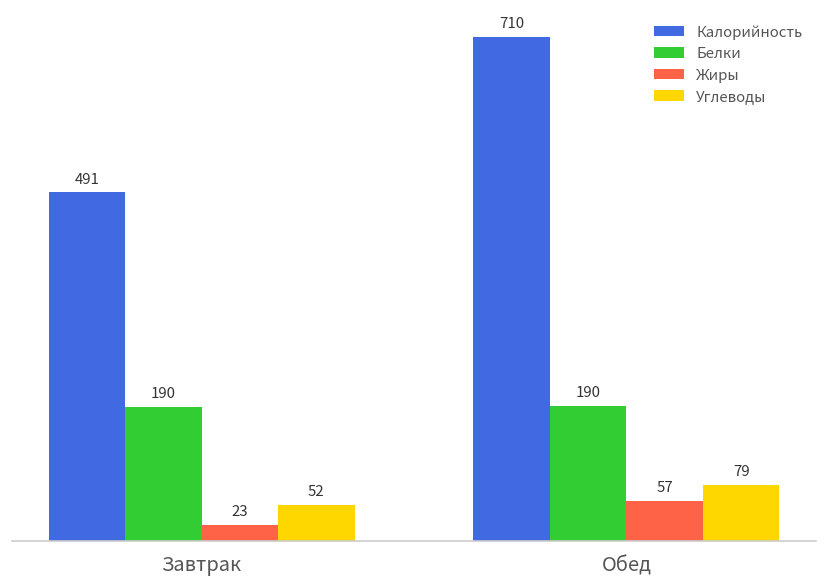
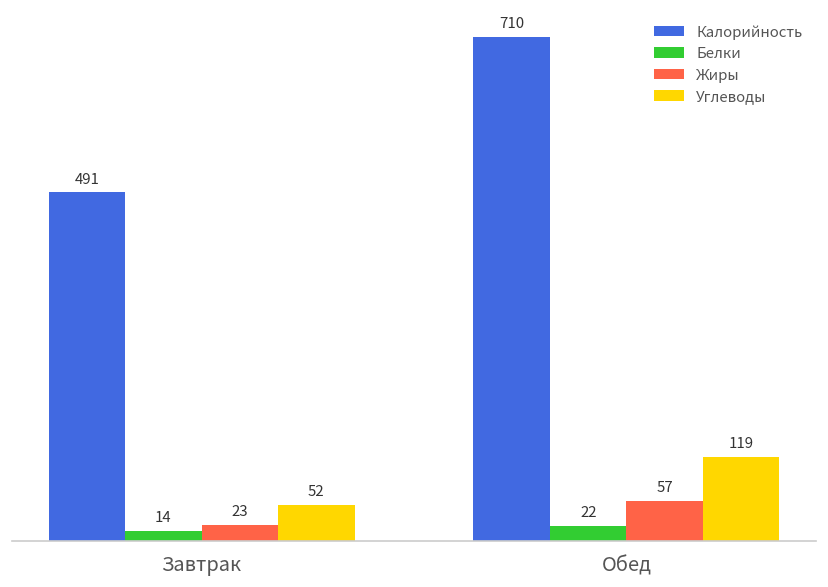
  {
    "Калорийность": {
      "Завтрак": 491,
      "Обед": 710
    },
    "Белки": {
-     "Завтрак": 190,
-     "Обед": 190
+     "Завтрак": 14,
+     "Обед": 22
    },
    "Жиры": {
      "Завтрак": 23,
      "Обед": 57
    },
    "Углеводы": {
      "Завтрак": 52,
-     "Обед": 79
+     "Обед": 119
    }
  }
